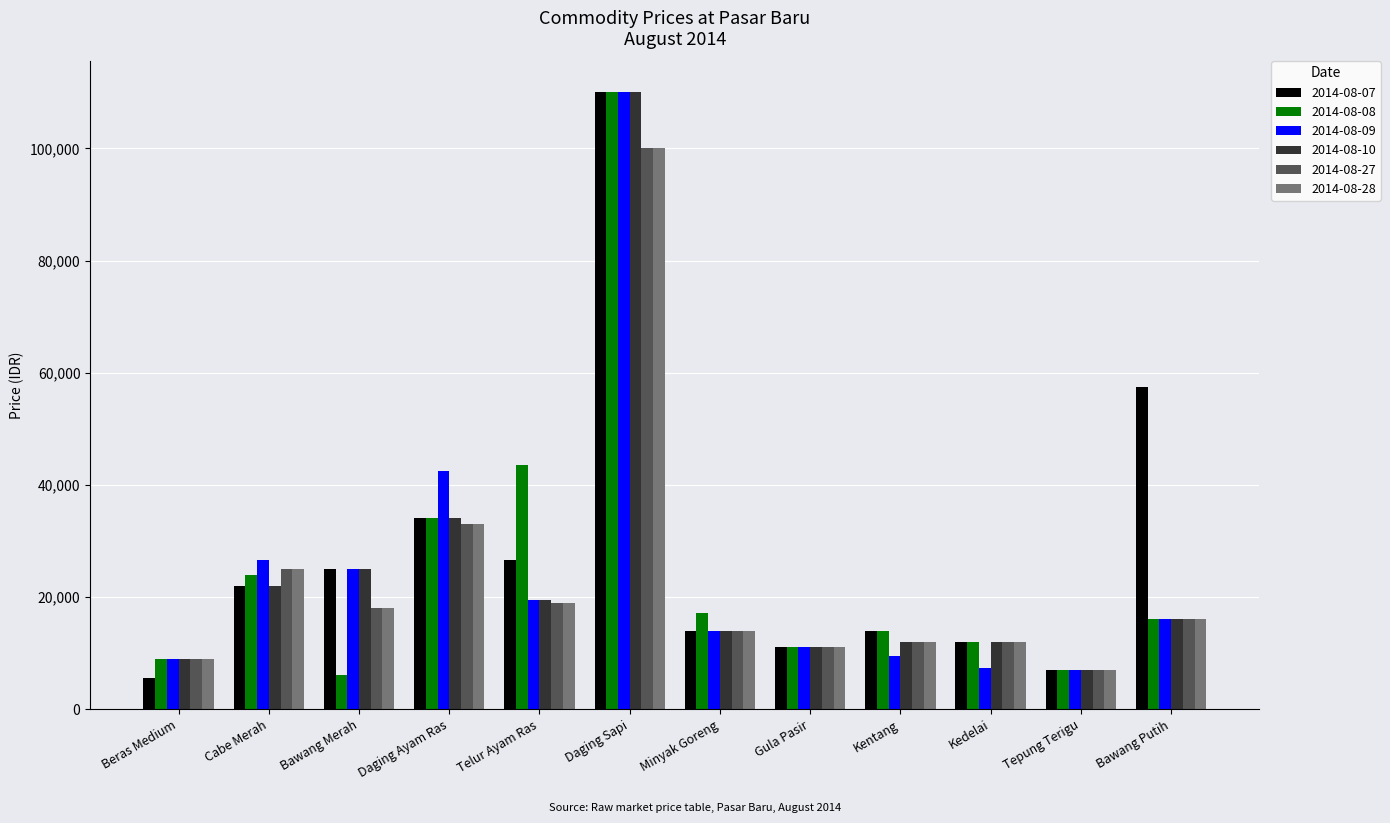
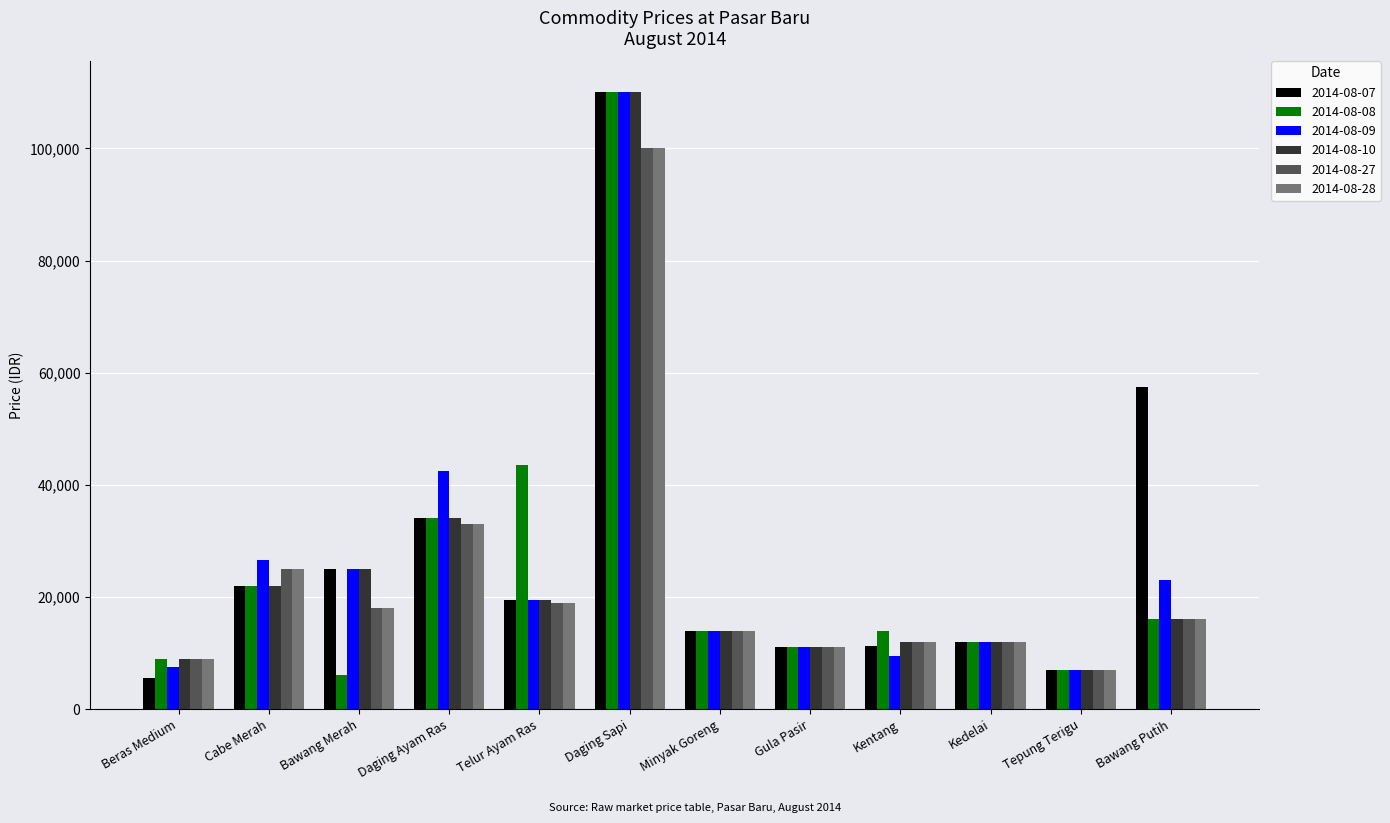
  {
    "2014-08-07": {
      "Beras Medium": "6,000",
      "Cabe Merah": "22,000",
      "Bawang Merah": "25,000",
      "Daging Ayam Ras": "34,000",
-     "Telur Ayam Ras": "27,000",
+     "Telur Ayam Ras": "20,000",
      "Daging Sapi": "110,000",
      "Minyak Goreng": "14,000",
      "Gula Pasir": "11,000",
-     "Kentang": "14,000",
+     "Kentang": "11,000",
      "Kedelai": "12,000",
      "Tepung Terigu": "7,000",
      "Bawang Putih": "57,000"
    },
    "2014-08-08": {
      "Beras Medium": "9,000",
-     "Cabe Merah": "24,000",
+     "Cabe Merah": "22,000",
      "Bawang Merah": "6,000",
      "Daging Ayam Ras": "34,000",
      "Telur Ayam Ras": "44,000",
      "Daging Sapi": "110,000",
-     "Minyak Goreng": "17,000",
+     "Minyak Goreng": "14,000",
      "Gula Pasir": "11,000",
      "Kentang": "14,000",
      "Kedelai": "12,000",
      "Tepung Terigu": "7,000",
      "Bawang Putih": "16,000"
    },
    "2014-08-09": {
-     "Beras Medium": "9,000",
+     "Beras Medium": "7,000",
      "Cabe Merah": "27,000",
      "Bawang Merah": "25,000",
      "Daging Ayam Ras": "43,000",
      "Telur Ayam Ras": "20,000",
      "Daging Sapi": "110,000",
      "Minyak Goreng": "14,000",
      "Gula Pasir": "11,000",
      "Kentang": "10,000",
-     "Kedelai": "7,000",
+     "Kedelai": "12,000",
      "Tepung Terigu": "7,000",
-     "Bawang Putih": "16,000"
+     "Bawang Putih": "23,000"
    }
  }
